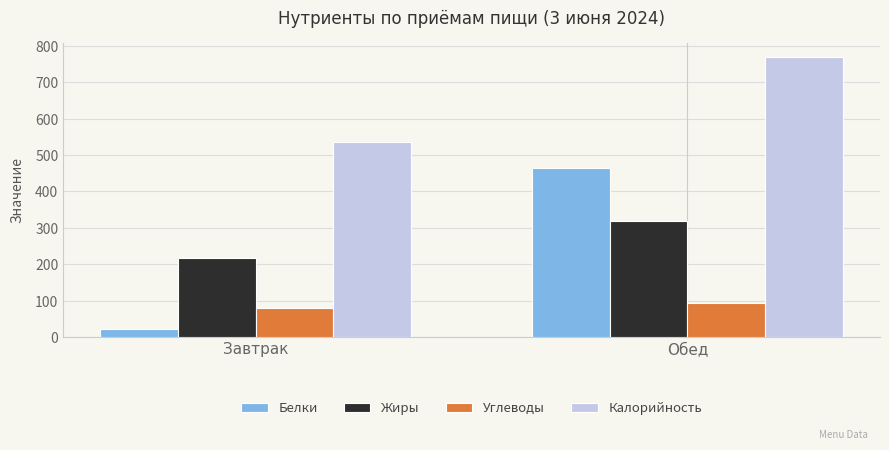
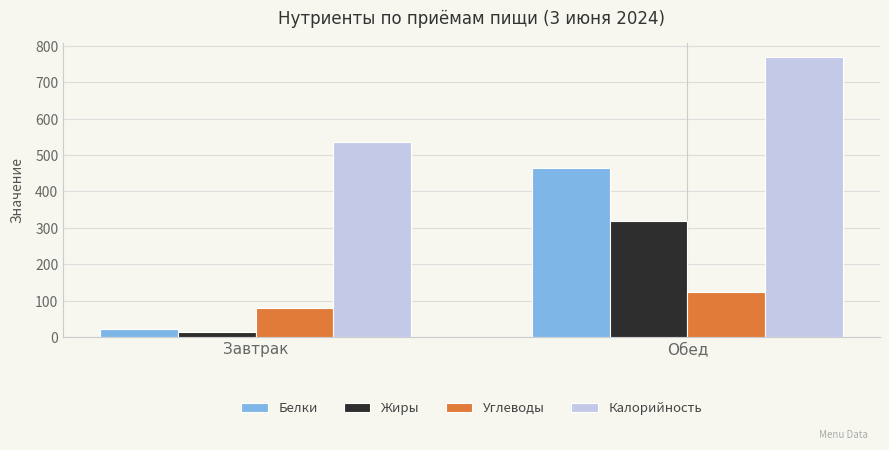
  {
    "Белки": {
      "Завтрак": 20,
      "Обед": 460
    },
    "Жиры": {
-     "Завтрак": 220,
+     "Завтрак": 10,
      "Обед": 320
    },
    "Углеводы": {
      "Завтрак": 80,
-     "Обед": 90
+     "Обед": 120
    },
    "Калорийность": {
      "Завтрак": 540,
      "Обед": 770
    }
  }
